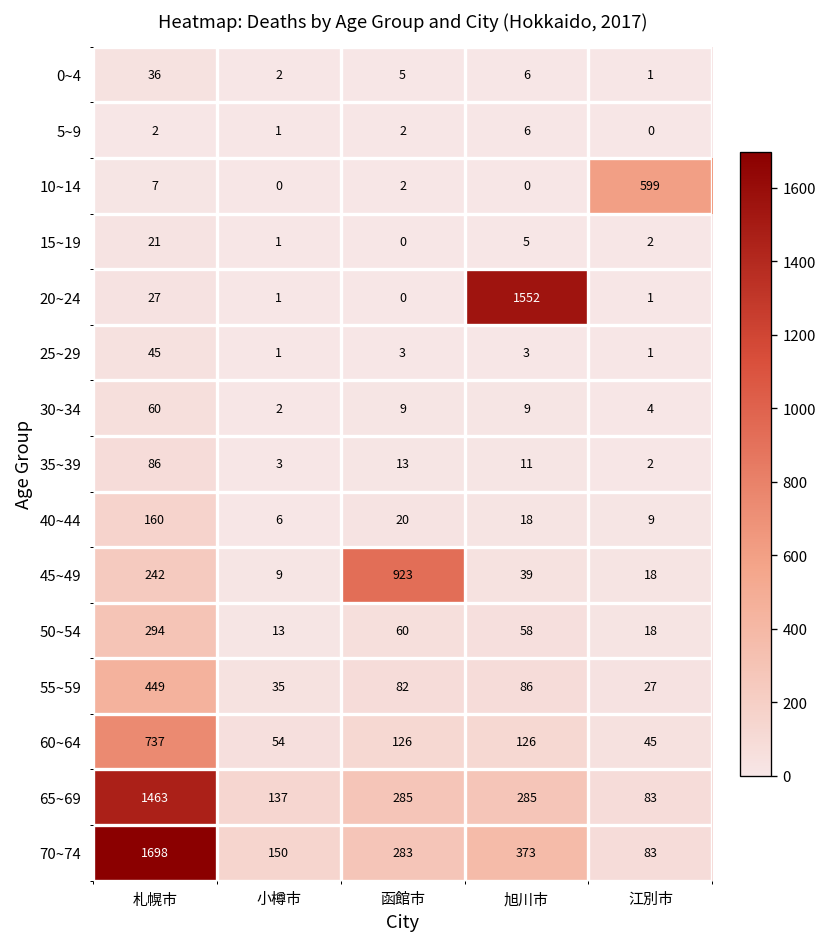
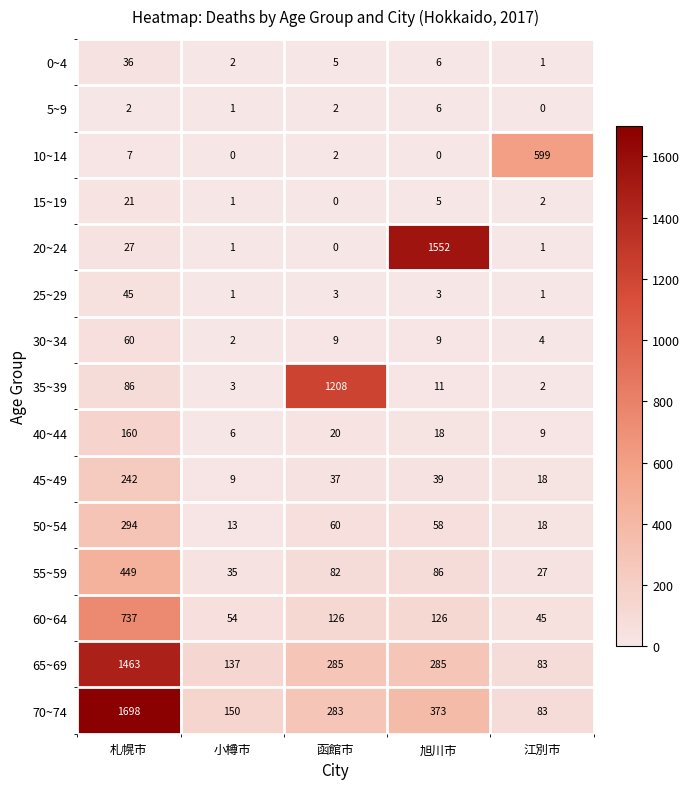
  {
    "0~4": {
      "札幌市": 36,
      "小樽市": 2,
      "函館市": 5,
      "旭川市": 6,
      "江別市": 1
    },
    "5~9": {
      "札幌市": 2,
      "小樽市": 1,
      "函館市": 2,
      "旭川市": 6,
      "江別市": 0
    },
    "10~14": {
      "札幌市": 7,
      "小樽市": 0,
      "函館市": 2,
      "旭川市": 0,
      "江別市": 599
    },
    "15~19": {
      "札幌市": 21,
      "小樽市": 1,
      "函館市": 0,
      "旭川市": 5,
      "江別市": 2
    },
    "20~24": {
      "札幌市": 27,
      "小樽市": 1,
      "函館市": 0,
      "旭川市": 1552,
      "江別市": 1
    },
    "25~29": {
      "札幌市": 45,
      "小樽市": 1,
      "函館市": 3,
      "旭川市": 3,
      "江別市": 1
    },
    "30~34": {
      "札幌市": 60,
      "小樽市": 2,
      "函館市": 9,
      "旭川市": 9,
      "江別市": 4
    },
    "35~39": {
      "札幌市": 86,
      "小樽市": 3,
-     "函館市": 13,
+     "函館市": 1208,
      "旭川市": 11,
      "江別市": 2
    },
    "40~44": {
      "札幌市": 160,
      "小樽市": 6,
      "函館市": 20,
      "旭川市": 18,
      "江別市": 9
    },
    "45~49": {
      "札幌市": 242,
      "小樽市": 9,
-     "函館市": 923,
+     "函館市": 37,
      "旭川市": 39,
      "江別市": 18
    },
    "50~54": {
      "札幌市": 294,
      "小樽市": 13,
      "函館市": 60,
      "旭川市": 58,
      "江別市": 18
    },
    "55~59": {
      "札幌市": 449,
      "小樽市": 35,
      "函館市": 82,
      "旭川市": 86,
      "江別市": 27
    },
    "60~64": {
      "札幌市": 737,
      "小樽市": 54,
      "函館市": 126,
      "旭川市": 126,
      "江別市": 45
    },
    "65~69": {
      "札幌市": 1463,
      "小樽市": 137,
      "函館市": 285,
      "旭川市": 285,
      "江別市": 83
    },
    "70~74": {
      "札幌市": 1698,
      "小樽市": 150,
      "函館市": 283,
      "旭川市": 373,
      "江別市": 83
    }
  }
